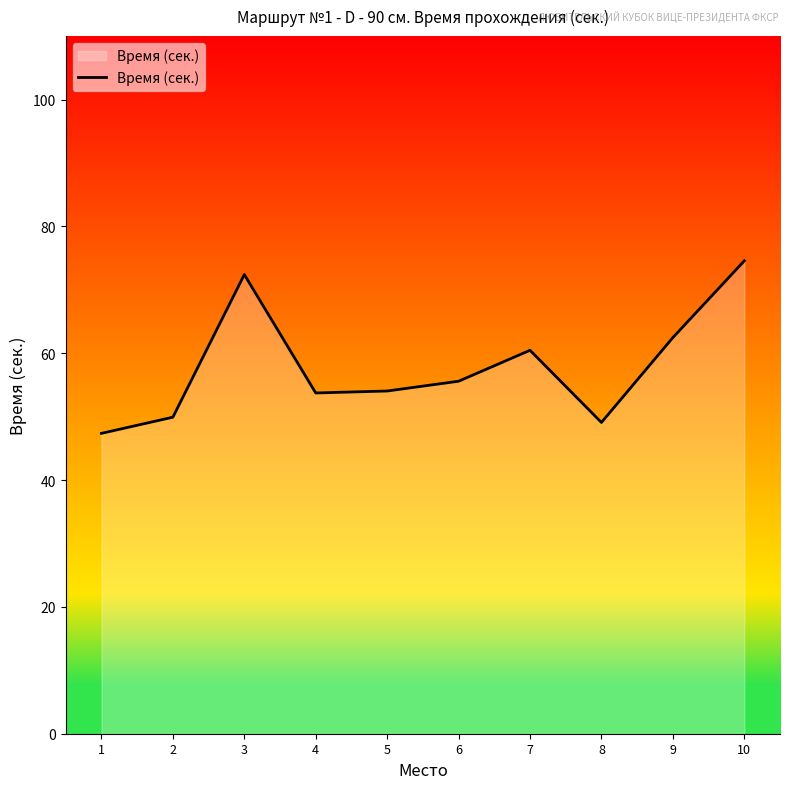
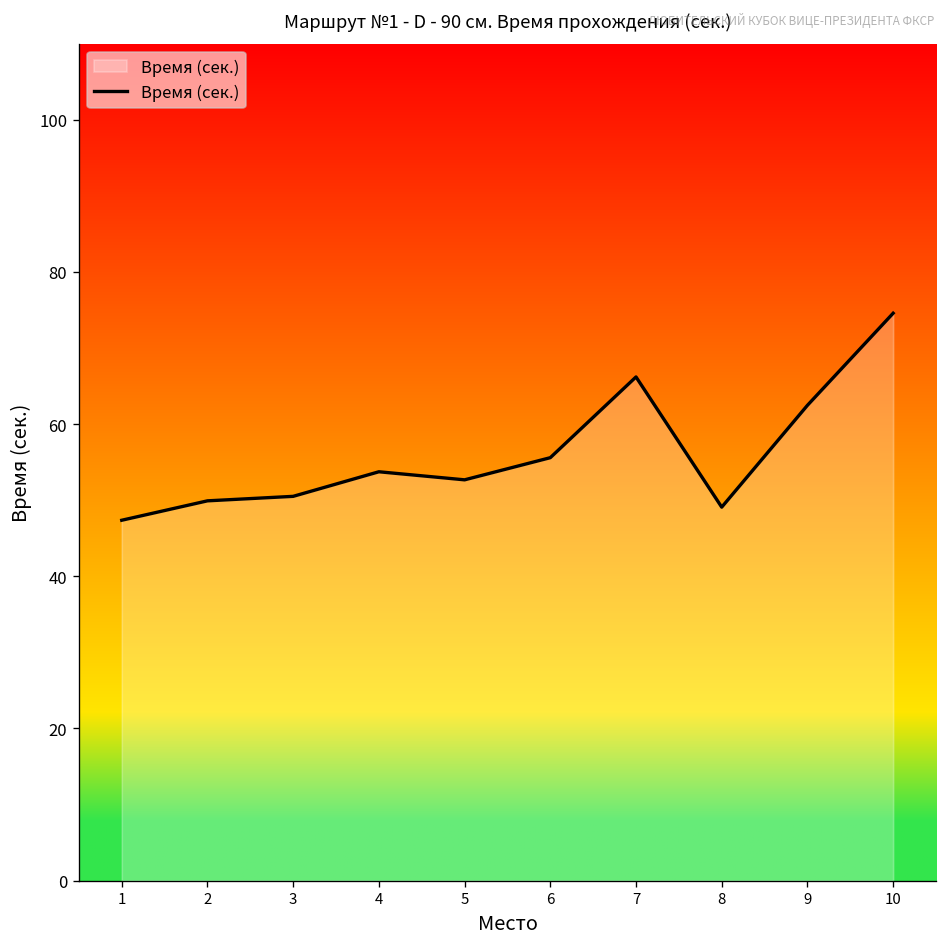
  {
    "1": 47,
    "2": 50,
-   "3": 72,
+   "3": 51,
    "4": 54,
-   "5": 54,
+   "5": 53,
    "6": 56,
-   "7": 60,
+   "7": 66,
    "8": 49,
    "9": 62,
    "10": 75
  }
